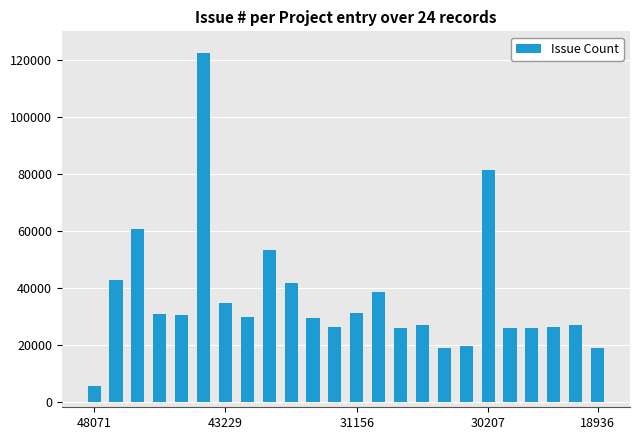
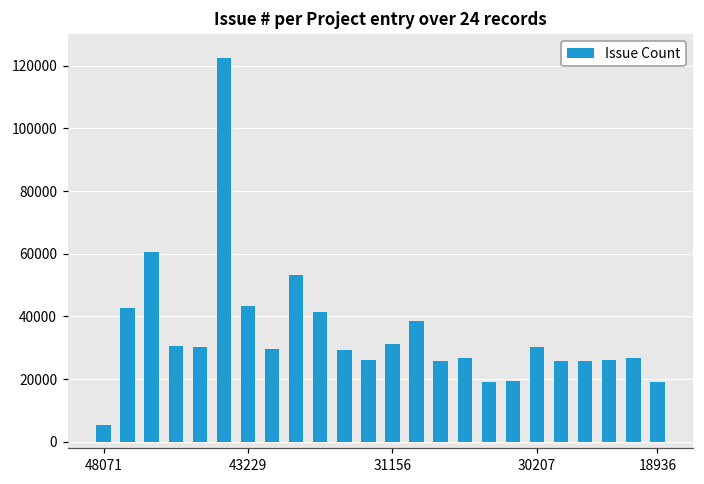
  {
    "48071": 5000,
-   "43229": 35000,
+   "43229": 43000,
    "31156": 31000,
-   "30207": 81000,
+   "30207": 30000,
    "18936": 19000
  }
